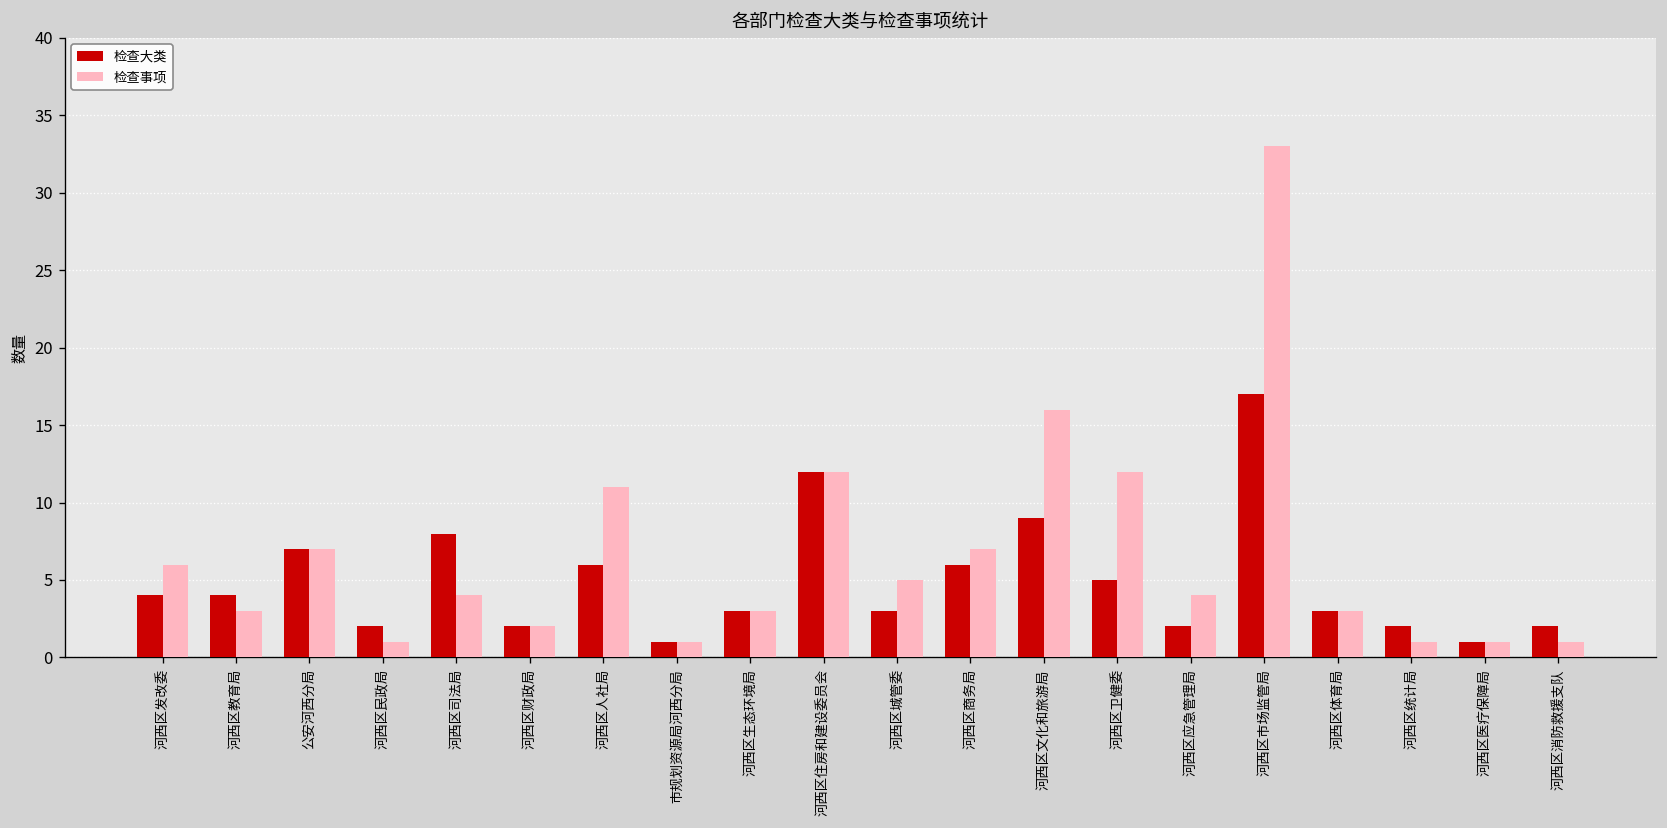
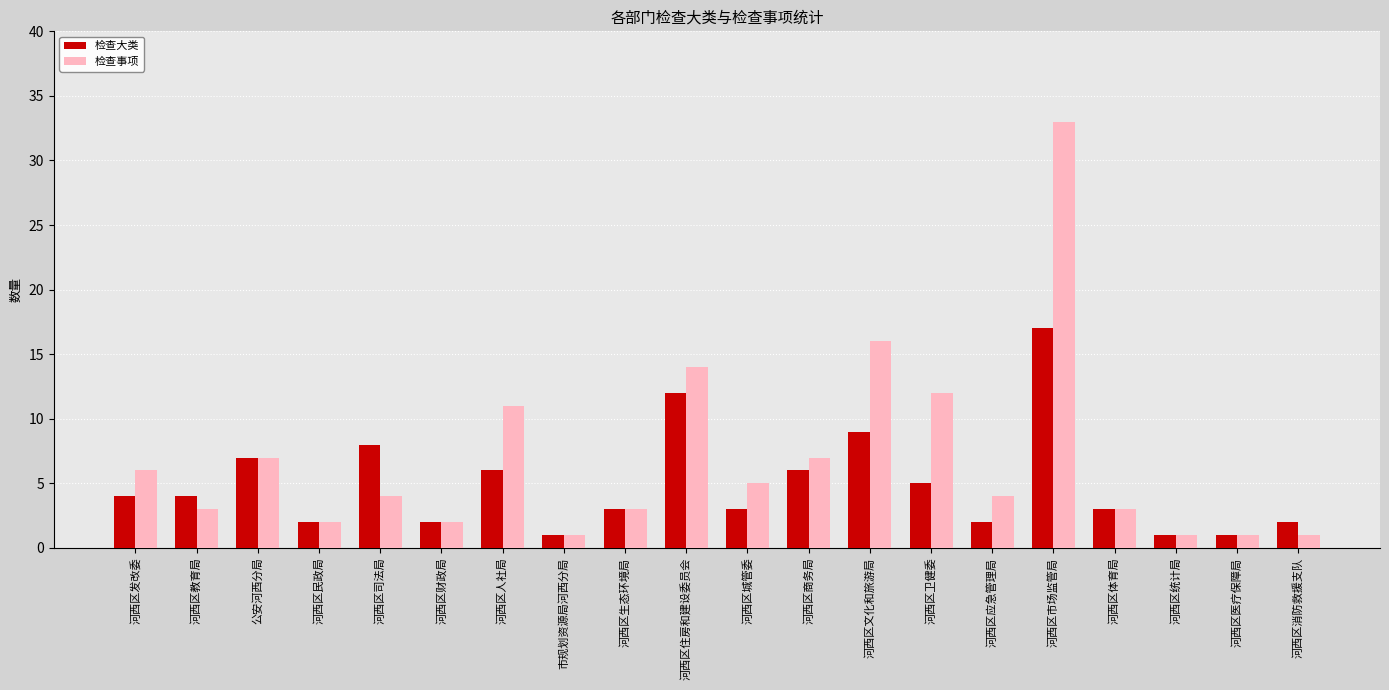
  {
    "检查大类": {
      "河西区发改委": 4,
      "河西区教育局": 4,
      "公安河西分局": 7,
      "河西区民政局": 2,
      "河西区司法局": 8,
      "河西区财政局": 2,
      "河西区人社局": 6,
      "市规划资源局河西分局": 1,
      "河西区生态环境局": 3,
      "河西区住房和建设委员会": 12,
      "河西区城管委": 3,
      "河西区商务局": 6,
      "河西区文化和旅游局": 9,
      "河西区卫健委": 5,
      "河西区应急管理局": 2,
      "河西区市场监管局": 17,
      "河西区体育局": 3,
-     "河西区统计局": 2,
+     "河西区统计局": 1,
      "河西区医疗保障局": 1,
      "河西区消防救援支队": 2
    },
    "检查事项": {
      "河西区发改委": 6,
      "河西区教育局": 3,
      "公安河西分局": 7,
-     "河西区民政局": 1,
+     "河西区民政局": 2,
      "河西区司法局": 4,
      "河西区财政局": 2,
      "河西区人社局": 11,
      "市规划资源局河西分局": 1,
      "河西区生态环境局": 3,
-     "河西区住房和建设委员会": 12,
+     "河西区住房和建设委员会": 14,
      "河西区城管委": 5,
      "河西区商务局": 7,
      "河西区文化和旅游局": 16,
      "河西区卫健委": 12,
      "河西区应急管理局": 4,
      "河西区市场监管局": 33,
      "河西区体育局": 3,
      "河西区统计局": 1,
      "河西区医疗保障局": 1,
      "河西区消防救援支队": 1
    }
  }
